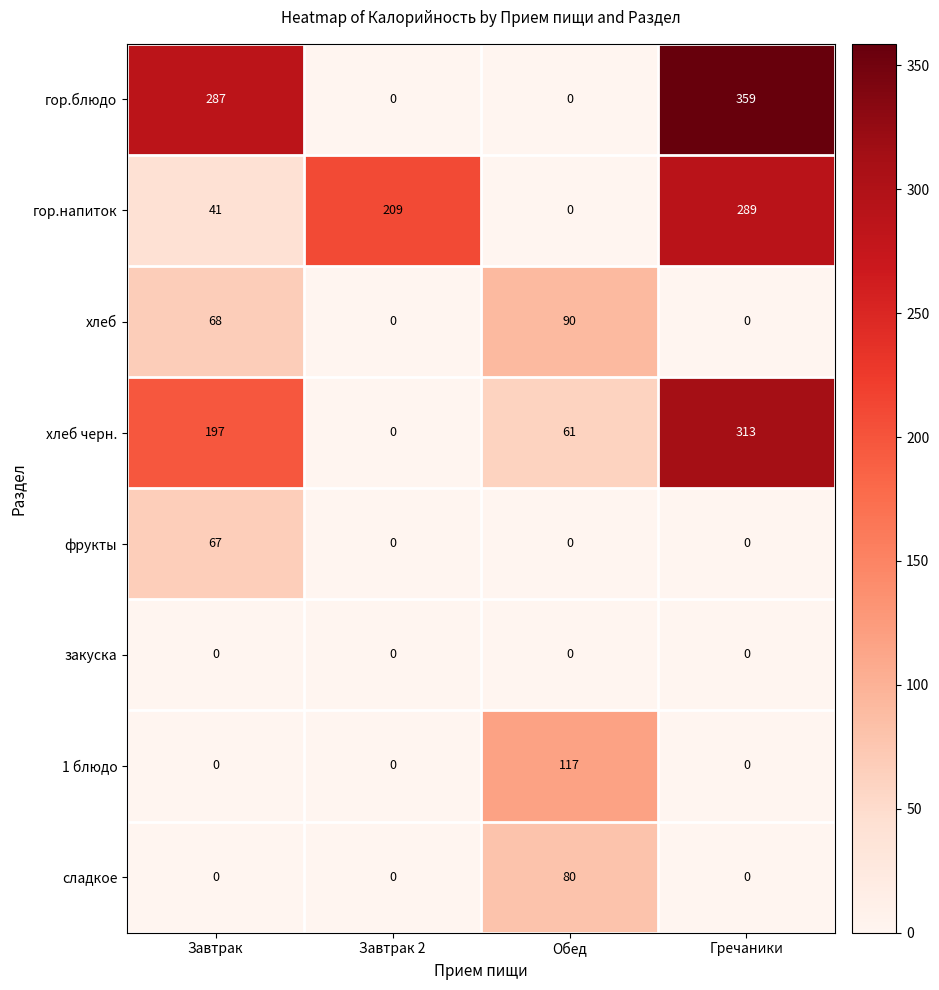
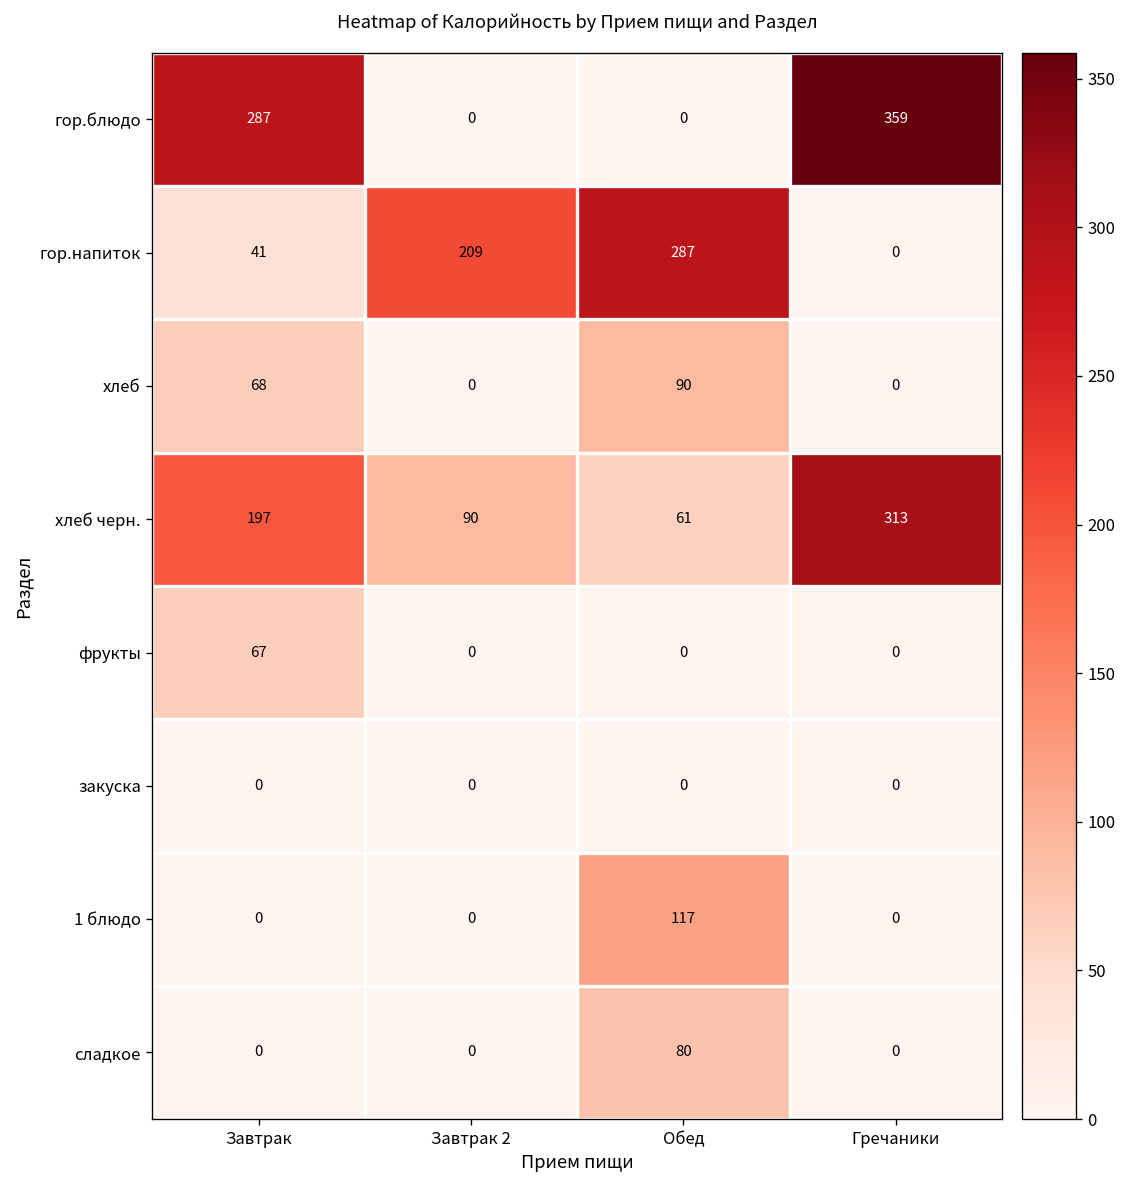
  {
    "гор.блюдо": {
      "Завтрак": 287,
      "Завтрак 2": 0,
      "Обед": 0,
      "Гречаники": 359
    },
    "гор.напиток": {
      "Завтрак": 41,
      "Завтрак 2": 209,
-     "Обед": 0,
-     "Гречаники": 289
+     "Обед": 287,
+     "Гречаники": 0
    },
    "хлеб": {
      "Завтрак": 68,
      "Завтрак 2": 0,
      "Обед": 90,
      "Гречаники": 0
    },
    "хлеб черн.": {
      "Завтрак": 197,
-     "Завтрак 2": 0,
+     "Завтрак 2": 90,
      "Обед": 61,
      "Гречаники": 313
    },
    "фрукты": {
      "Завтрак": 67,
      "Завтрак 2": 0,
      "Обед": 0,
      "Гречаники": 0
    },
    "закуска": {
      "Завтрак": 0,
      "Завтрак 2": 0,
      "Обед": 0,
      "Гречаники": 0
    },
    "1 блюдо": {
      "Завтрак": 0,
      "Завтрак 2": 0,
      "Обед": 117,
      "Гречаники": 0
    },
    "сладкое": {
      "Завтрак": 0,
      "Завтрак 2": 0,
      "Обед": 80,
      "Гречаники": 0
    }
  }
